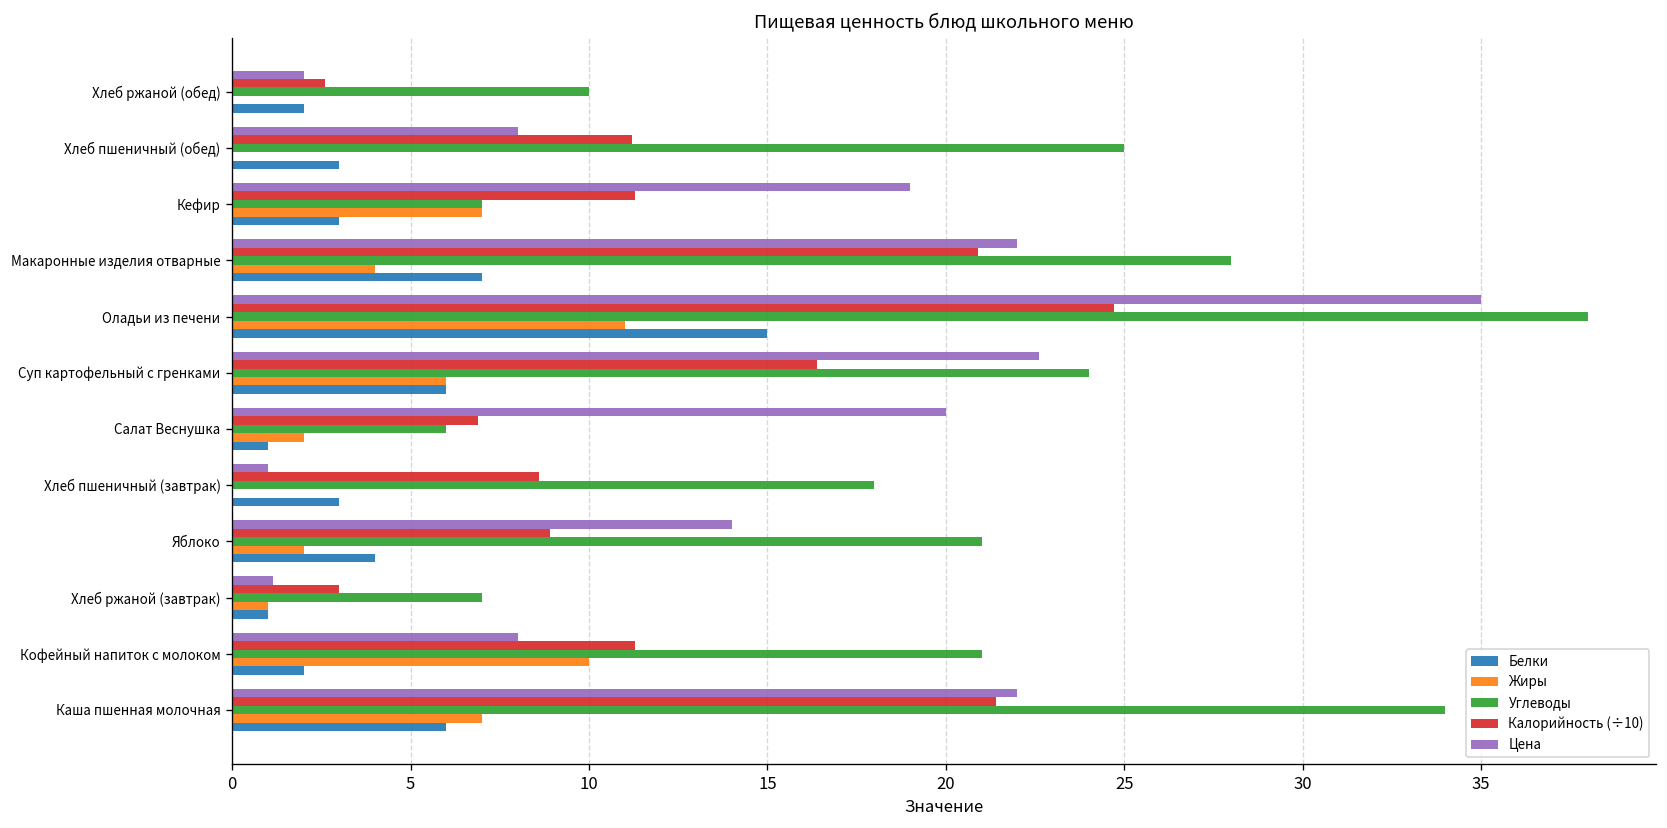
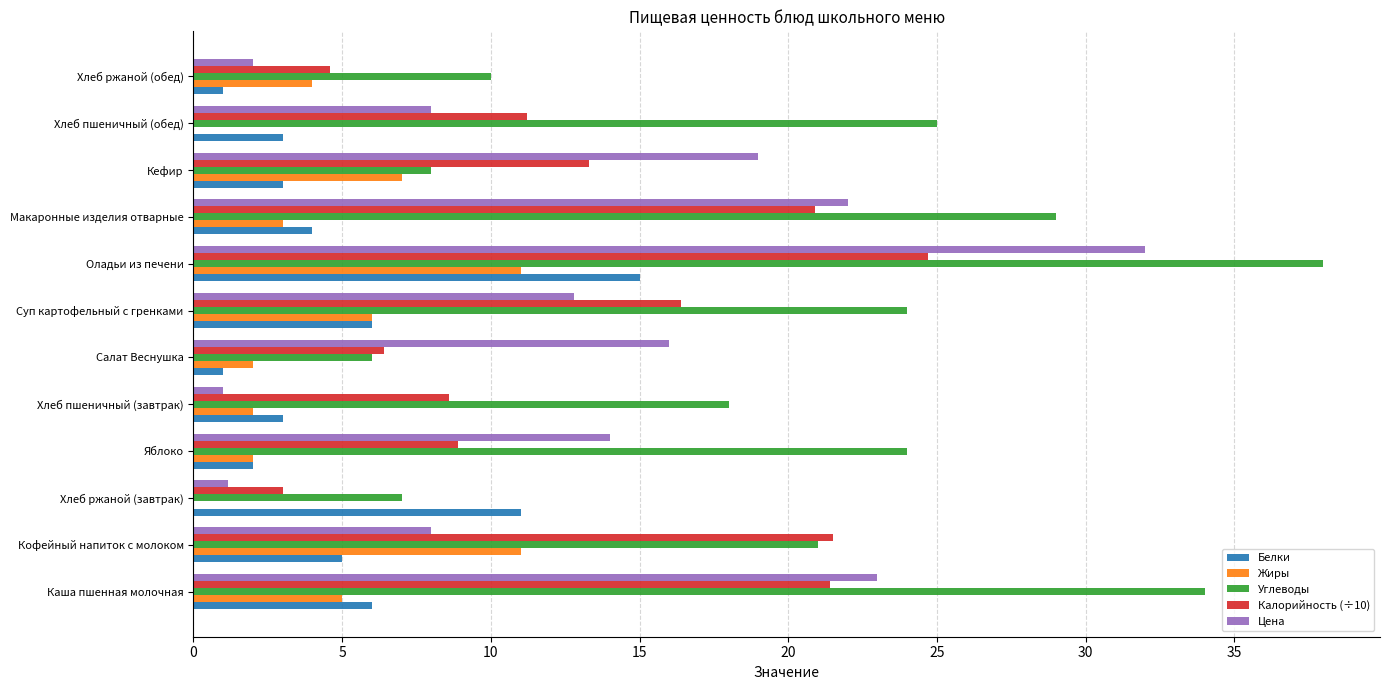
  {
    "Белки": {
-     "Хлеб ржаной (обед)": 2,
+     "Хлеб ржаной (обед)": 1,
      "Хлеб пшеничный (обед)": 3,
      "Кефир": 3,
-     "Макаронные изделия отварные": 7,
+     "Макаронные изделия отварные": 4,
      "Оладьи из печени": 15,
      "Суп картофельный с гренками": 6,
      "Салат Веснушка": 1,
      "Хлеб пшеничный (завтрак)": 3,
-     "Яблоко": 4,
-     "Хлеб ржаной (завтрак)": 1,
-     "Кофейный напиток с молоком": 2,
+     "Яблоко": 2,
+     "Хлеб ржаной (завтрак)": 11,
+     "Кофейный напиток с молоком": 5,
      "Каша пшенная молочная": 6
    },
    "Жиры": {
-     "Хлеб ржаной (обед)": 0,
+     "Хлеб ржаной (обед)": 4,
      "Хлеб пшеничный (обед)": 0,
      "Кефир": 7,
-     "Макаронные изделия отварные": 4,
+     "Макаронные изделия отварные": 3,
      "Оладьи из печени": 11,
      "Суп картофельный с гренками": 6,
      "Салат Веснушка": 2,
-     "Хлеб пшеничный (завтрак)": 0,
+     "Хлеб пшеничный (завтрак)": 2,
      "Яблоко": 2,
-     "Хлеб ржаной (завтрак)": 1,
-     "Кофейный напиток с молоком": 10,
-     "Каша пшенная молочная": 7
+     "Хлеб ржаной (завтрак)": 0,
+     "Кофейный напиток с молоком": 11,
+     "Каша пшенная молочная": 5
    },
    "Углеводы": {
      "Хлеб ржаной (обед)": 10,
      "Хлеб пшеничный (обед)": 25,
-     "Кефир": 7,
-     "Макаронные изделия отварные": 28,
+     "Кефир": 8,
+     "Макаронные изделия отварные": 29,
      "Оладьи из печени": 38,
      "Суп картофельный с гренками": 24,
      "Салат Веснушка": 6,
      "Хлеб пшеничный (завтрак)": 18,
-     "Яблоко": 21,
+     "Яблоко": 24,
      "Хлеб ржаной (завтрак)": 7,
      "Кофейный напиток с молоком": 21,
      "Каша пшенная молочная": 34
    },
    "Калорийность (÷10)": {
-     "Хлеб ржаной (обед)": 2.6,
+     "Хлеб ржаной (обед)": 4.6,
      "Хлеб пшеничный (обед)": 11.2,
-     "Кефир": 11.3,
+     "Кефир": 13.3,
      "Макаронные изделия отварные": 20.9,
      "Оладьи из печени": 24.7,
      "Суп картофельный с гренками": 16.4,
-     "Салат Веснушка": 6.9,
+     "Салат Веснушка": 6.4,
      "Хлеб пшеничный (завтрак)": 8.6,
      "Яблоко": 8.9,
      "Хлеб ржаной (завтрак)": 3.0,
-     "Кофейный напиток с молоком": 11.3,
+     "Кофейный напиток с молоком": 21.5,
      "Каша пшенная молочная": 21.4
    },
    "Цена": {
      "Хлеб ржаной (обед)": 2.0,
      "Хлеб пшеничный (обед)": 8.0,
      "Кефир": 19.0,
      "Макаронные изделия отварные": 22.0,
-     "Оладьи из печени": 35,
-     "Суп картофельный с гренками": 22.6,
-     "Салат Веснушка": 20,
+     "Оладьи из печени": 32,
+     "Суп картофельный с гренками": 12.8,
+     "Салат Веснушка": 16,
      "Хлеб пшеничный (завтрак)": 1.0,
      "Яблоко": 14.0,
      "Хлеб ржаной (завтрак)": 1.2,
      "Кофейный напиток с молоком": 8.0,
-     "Каша пшенная молочная": 22
+     "Каша пшенная молочная": 23
    }
  }
